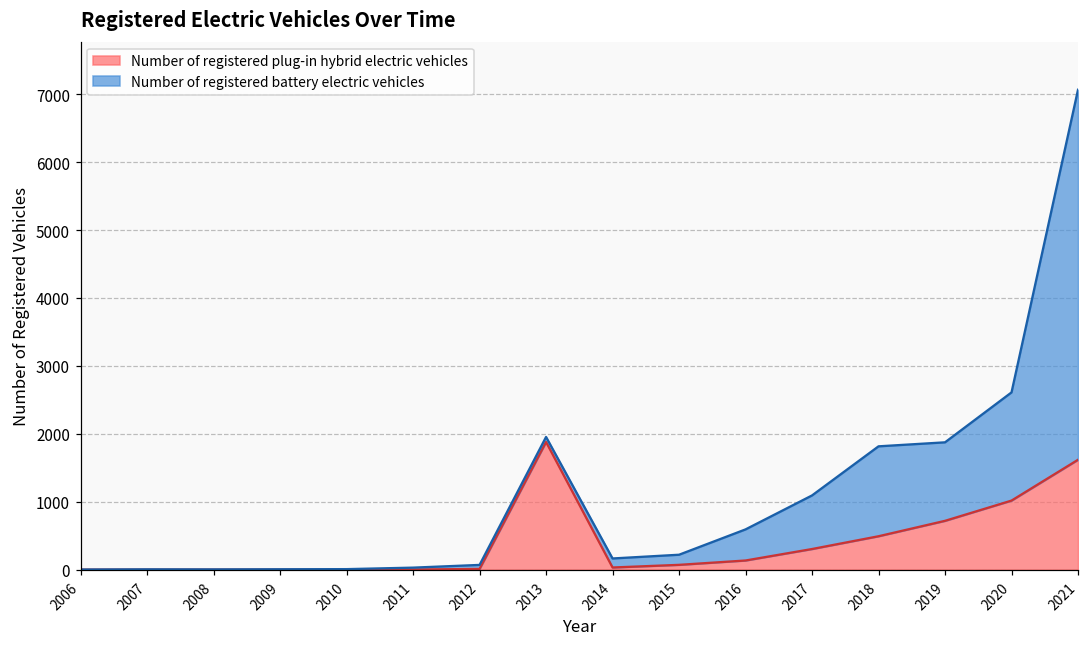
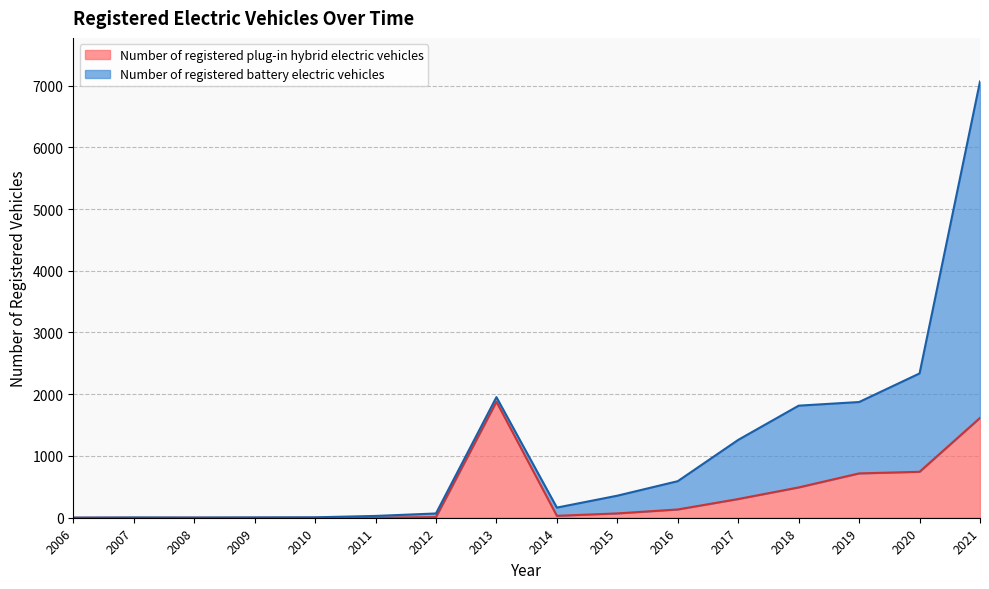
  {
    "Number of registered plug-in hybrid electric vehicles": {
      "2012": 0,
      "2013": 1900,
      "2014": 0,
      "2015": 100,
      "2016": 100,
      "2017": 300,
      "2018": 500,
      "2019": 700,
-     "2020": 1000,
+     "2020": 700,
      "2021": 1600
    },
    "Number of registered battery electric vehicles": {
      "2012": 100,
      "2013": 100,
      "2014": 100,
-     "2015": 100,
+     "2015": 300,
      "2016": 500,
-     "2017": 800,
+     "2017": 1000,
      "2018": 1300,
      "2019": 1200,
      "2020": 1600,
      "2021": 5400
    }
  }
